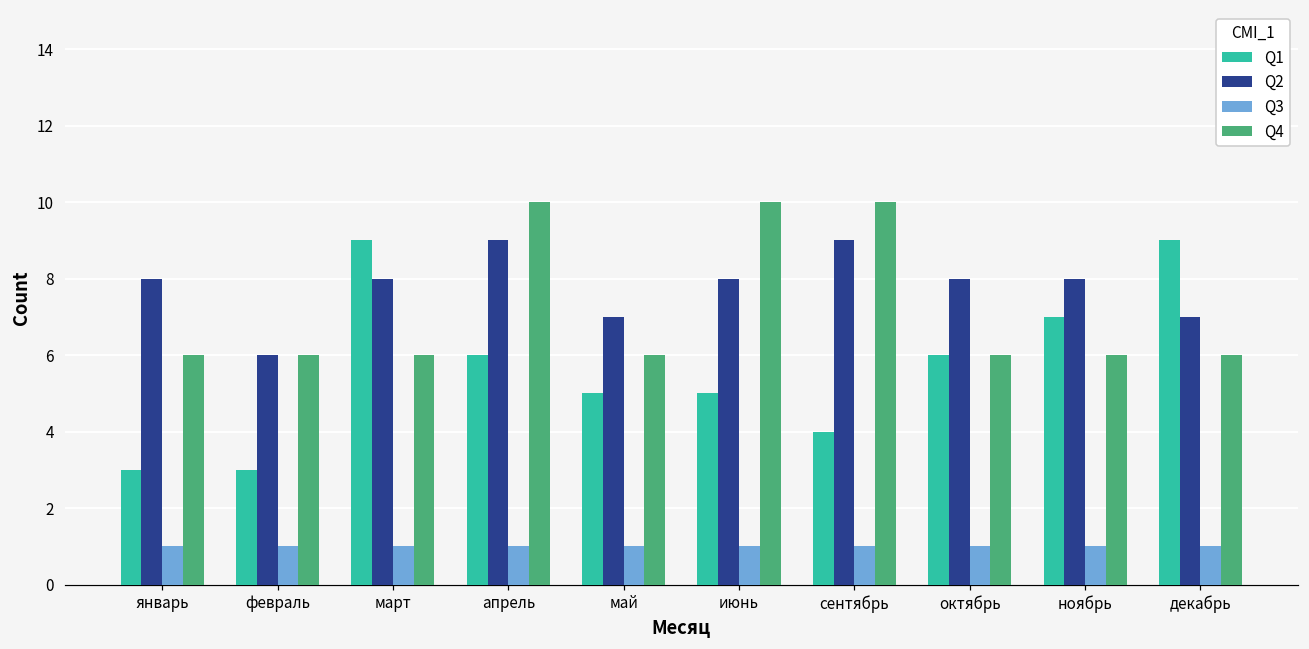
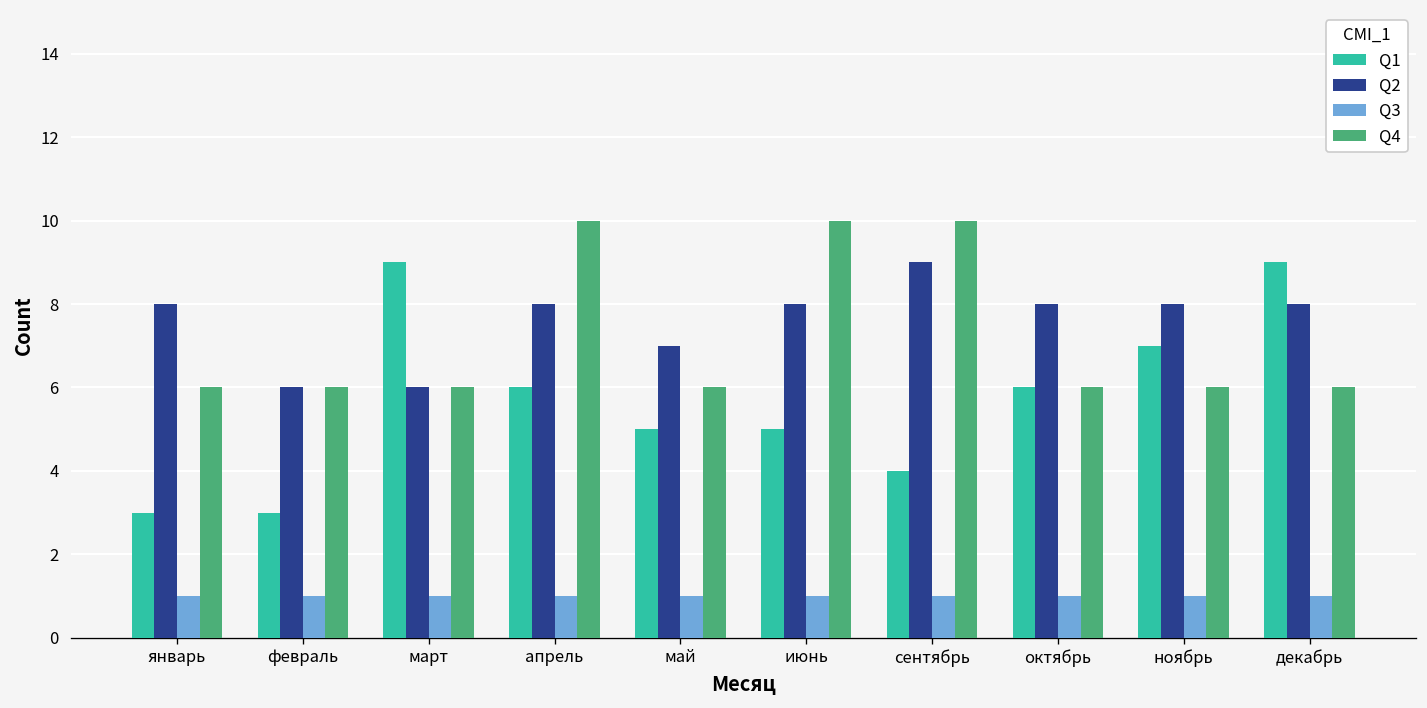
  {
    "Q2": {
      "январь": 8,
      "февраль": 6,
-     "март": 8,
-     "апрель": 9,
+     "март": 6,
+     "апрель": 8,
      "май": 7,
      "июнь": 8,
      "сентябрь": 9,
      "октябрь": 8,
      "ноябрь": 8,
-     "декабрь": 7
+     "декабрь": 8
    },
    "Q3": {
      "январь": 1,
      "февраль": 1,
      "март": 1,
      "апрель": 1,
      "май": 1,
      "июнь": 1,
      "сентябрь": 1,
      "октябрь": 1,
      "ноябрь": 1,
      "декабрь": 1
    }
  }
